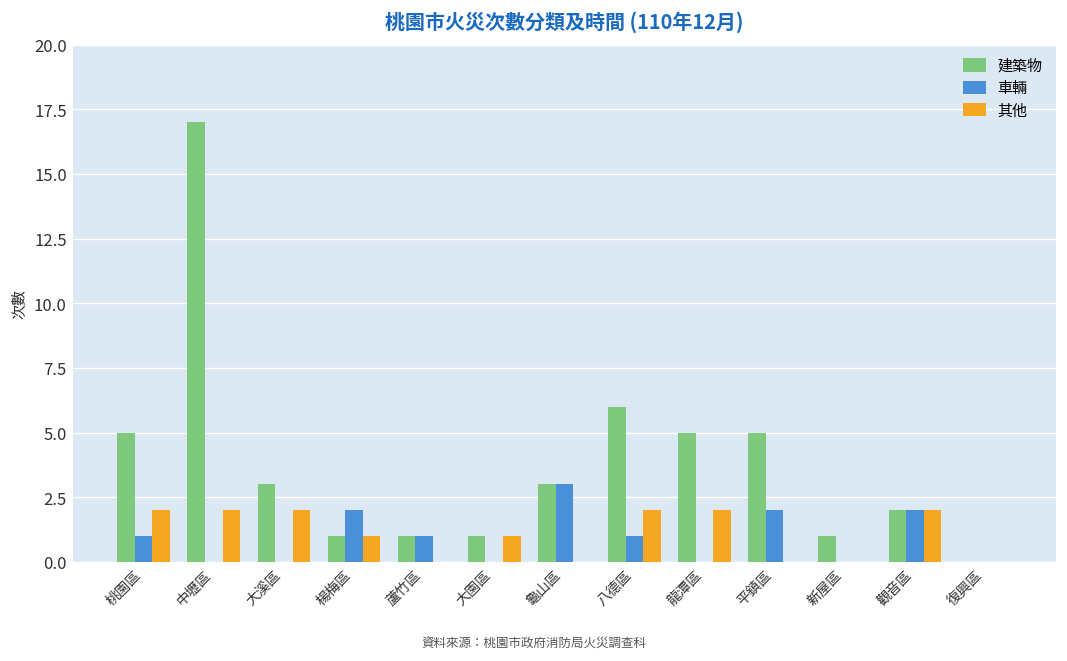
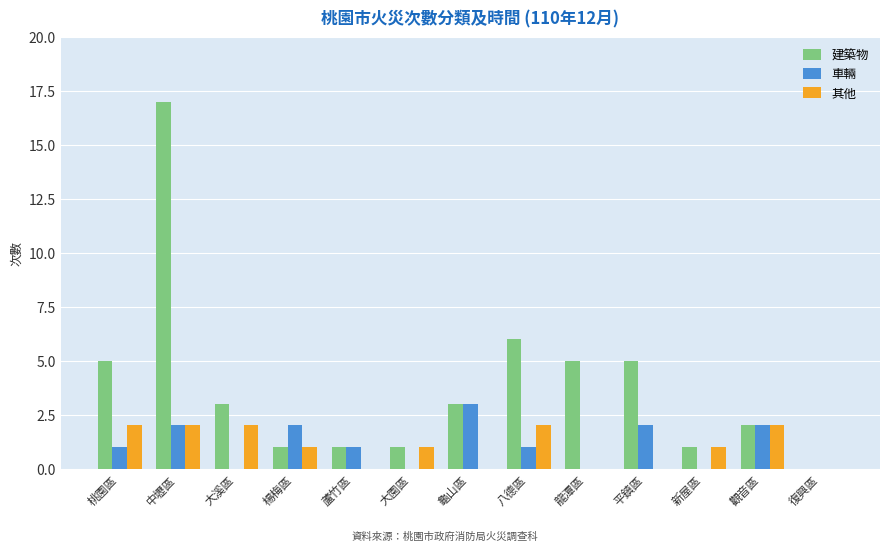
  {
    "建築物": {
      "桃園區": 5,
      "中壢區": 17,
      "大溪區": 3,
      "楊梅區": 1,
      "蘆竹區": 1,
      "大園區": 1,
      "龜山區": 3,
      "八德區": 6,
      "龍潭區": 5,
      "平鎮區": 5,
      "新屋區": 1,
      "觀音區": 2,
      "復興區": 0
    },
    "車輛": {
      "桃園區": 1,
-     "中壢區": 0,
+     "中壢區": 2,
      "大溪區": 0,
      "楊梅區": 2,
      "蘆竹區": 1,
      "大園區": 0,
      "龜山區": 3,
      "八德區": 1,
      "龍潭區": 0,
      "平鎮區": 2,
      "新屋區": 0,
      "觀音區": 2,
      "復興區": 0
    },
    "其他": {
      "桃園區": 2,
      "中壢區": 2,
      "大溪區": 2,
      "楊梅區": 1,
      "蘆竹區": 0,
      "大園區": 1,
      "龜山區": 0,
      "八德區": 2,
-     "龍潭區": 2,
+     "龍潭區": 0,
      "平鎮區": 0,
-     "新屋區": 0,
+     "新屋區": 1,
      "觀音區": 2,
      "復興區": 0
    }
  }
